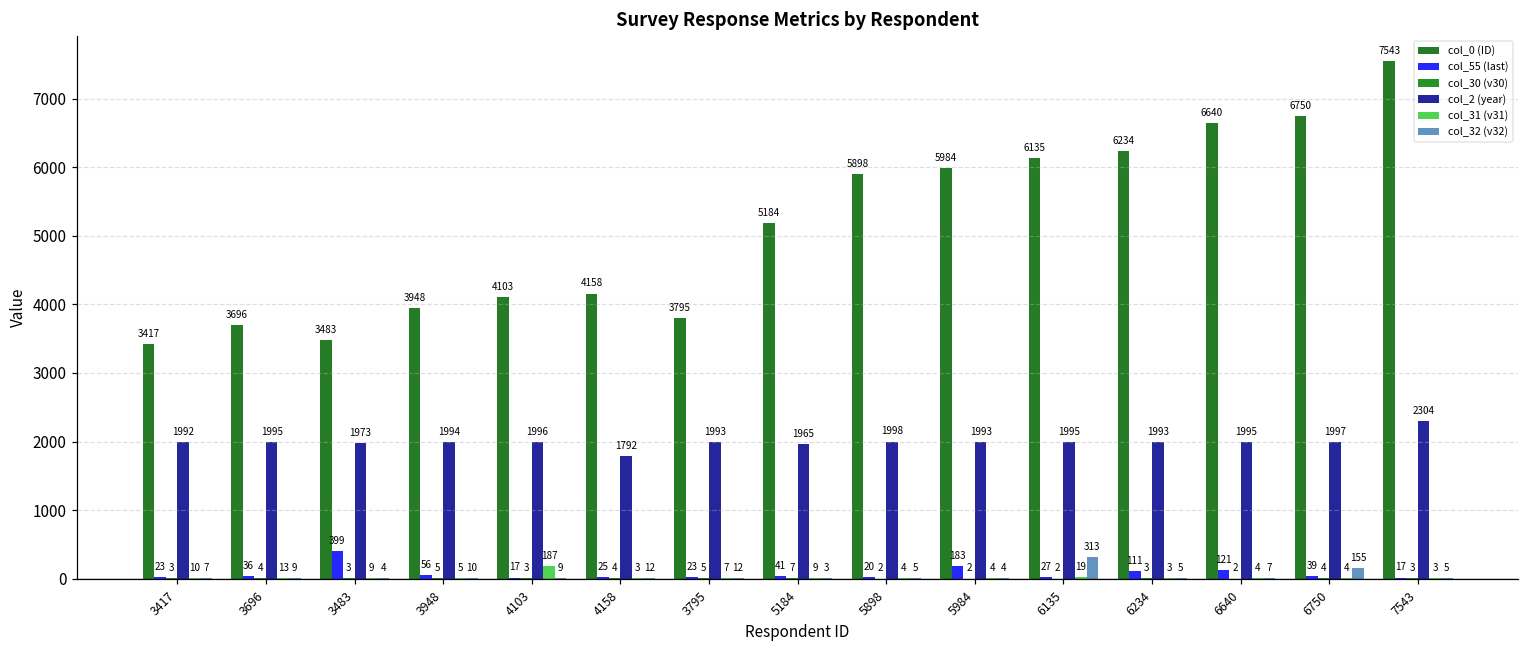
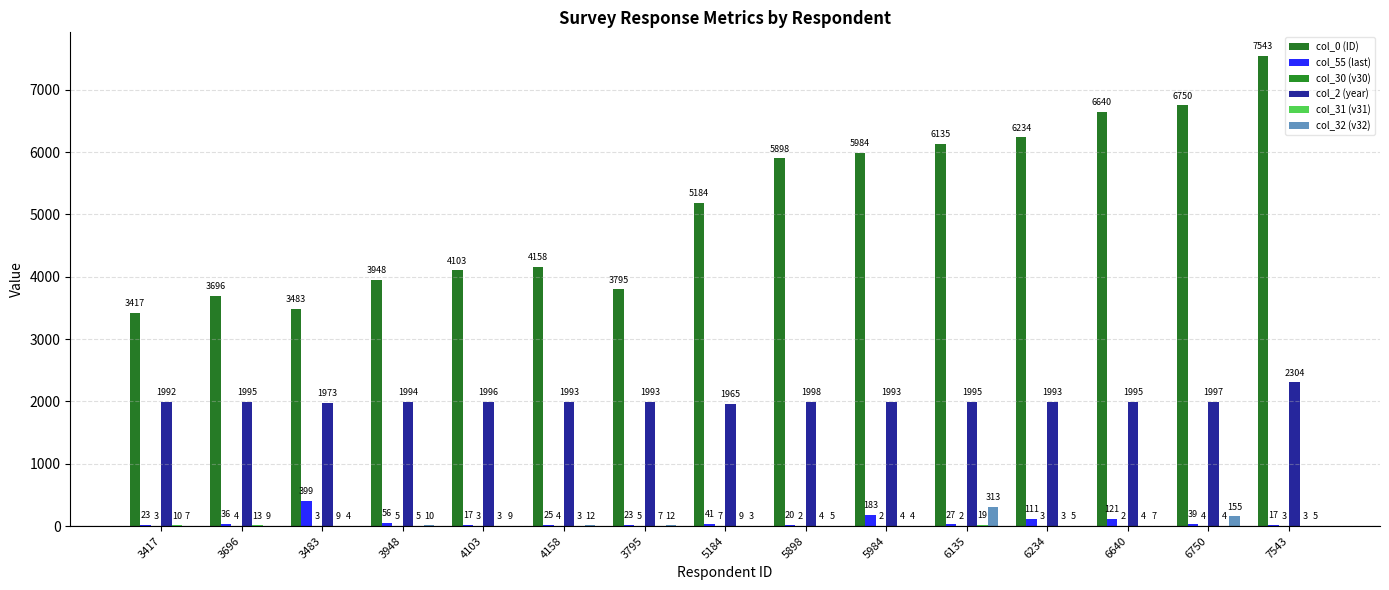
  {
    "col_55 (last)": {
      "3417": 23,
      "3696": 36,
      "3483": 399,
      "3948": 56,
      "4103": 17,
      "4158": 25,
      "3795": 23,
      "5184": 41,
      "5898": 20,
      "5984": 183,
      "6135": 27,
      "6234": 111,
      "6640": 121,
      "6750": 39,
      "7543": 17
    },
    "col_2 (year)": {
      "3417": 1992,
      "3696": 1995,
      "3483": 1973,
      "3948": 1994,
      "4103": 1996,
-     "4158": 1792,
+     "4158": 1993,
      "3795": 1993,
      "5184": 1965,
      "5898": 1998,
      "5984": 1993,
      "6135": 1995,
      "6234": 1993,
      "6640": 1995,
      "6750": 1997,
      "7543": 2304
    },
    "col_31 (v31)": {
      "3417": 10,
      "3696": 13,
      "3483": 9,
      "3948": 5,
-     "4103": 187,
+     "4103": 3,
      "4158": 3,
      "3795": 7,
      "5184": 9,
      "5898": 4,
      "5984": 4,
      "6135": 19,
      "6234": 3,
      "6640": 4,
      "6750": 4,
      "7543": 3
    },
    "col_32 (v32)": {
      "3417": 7,
      "3696": 9,
      "3483": 4,
      "3948": 10,
      "4103": 9,
      "4158": 12,
      "3795": 12,
      "5184": 3,
      "5898": 5,
      "5984": 4,
      "6135": 313,
      "6234": 5,
      "6640": 7,
      "6750": 155,
      "7543": 5
    }
  }
